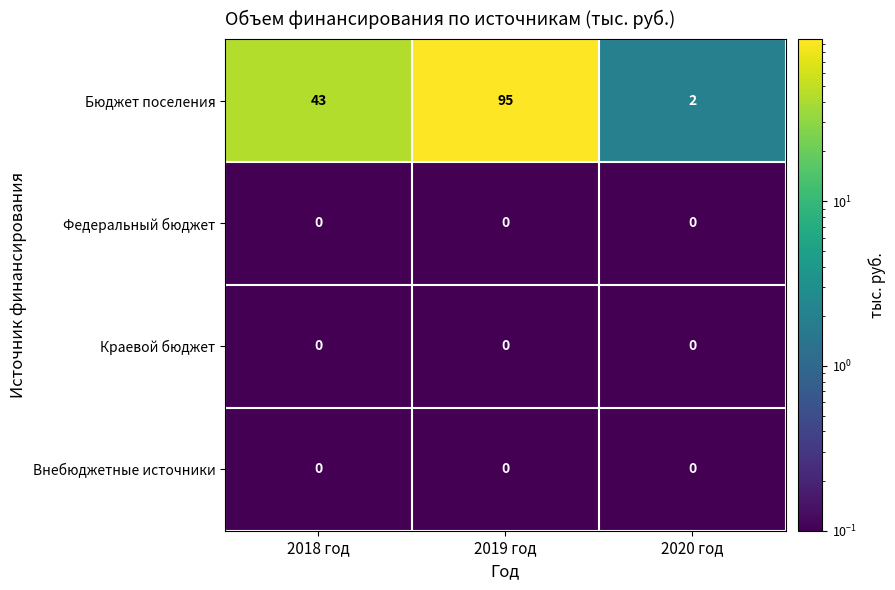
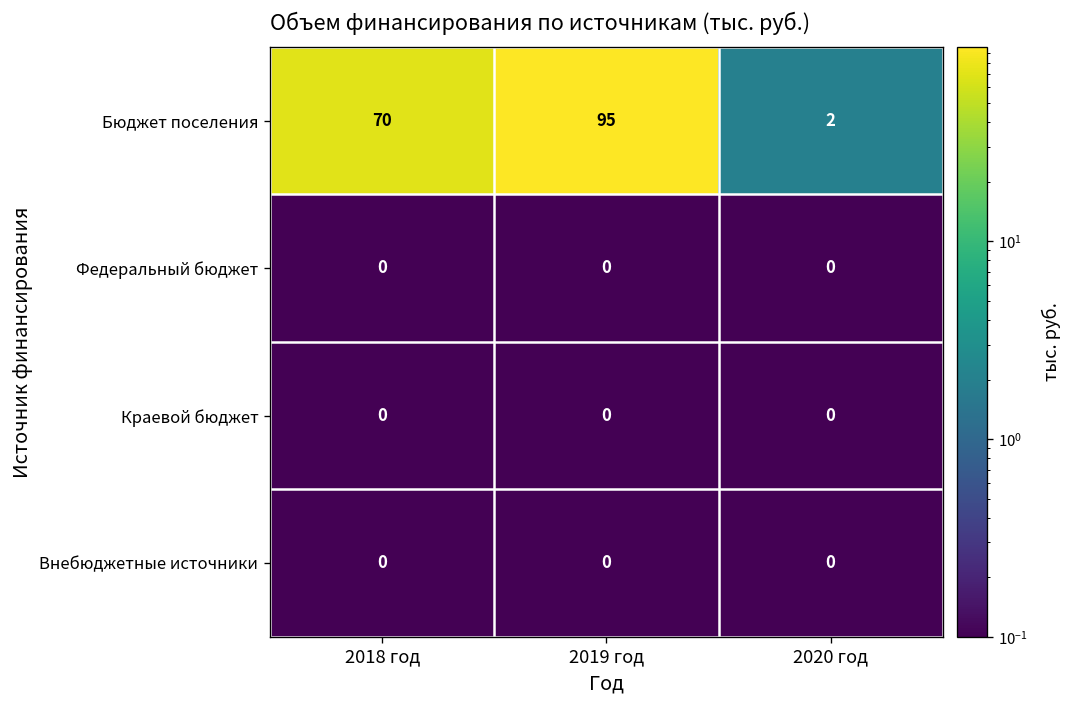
  {
    "Бюджет поселения": {
-     "2018 год": 43,
+     "2018 год": 70,
      "2019 год": 95,
      "2020 год": 2
    },
    "Федеральный бюджет": {
      "2018 год": 0,
      "2019 год": 0,
      "2020 год": 0
    },
    "Краевой бюджет": {
      "2018 год": 0,
      "2019 год": 0,
      "2020 год": 0
    },
    "Внебюджетные источники": {
      "2018 год": 0,
      "2019 год": 0,
      "2020 год": 0
    }
  }
